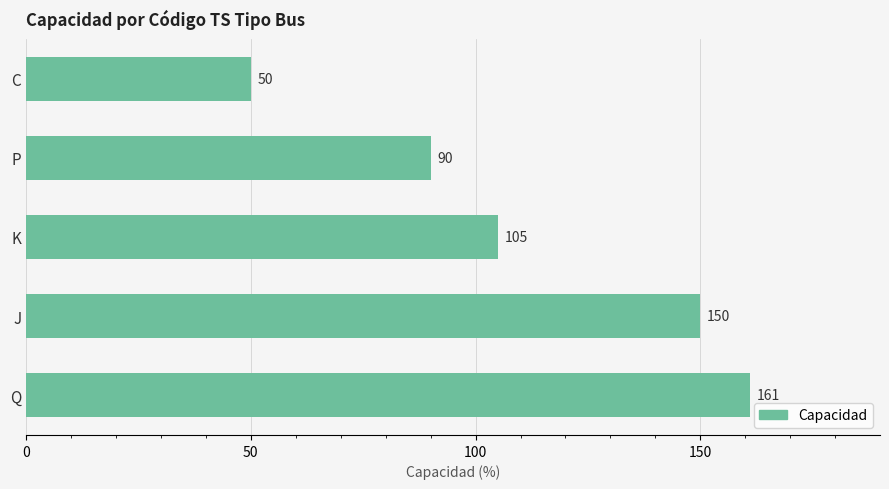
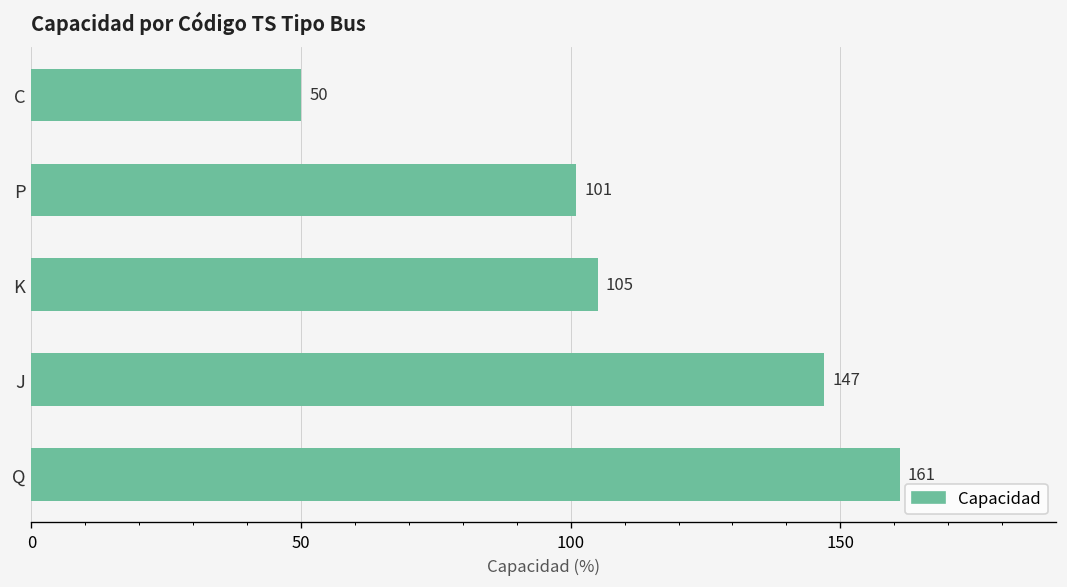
  {
    "C": 50,
-   "P": 90,
+   "P": 101,
    "K": 105,
-   "J": 150,
+   "J": 147,
    "Q": 161
  }
